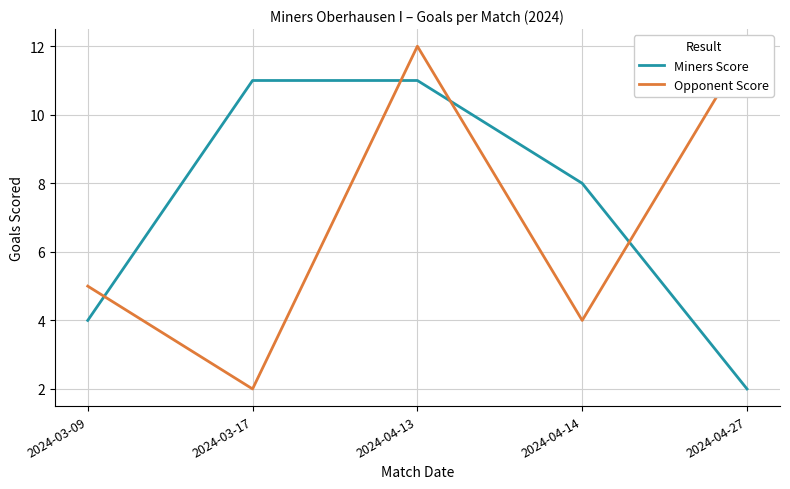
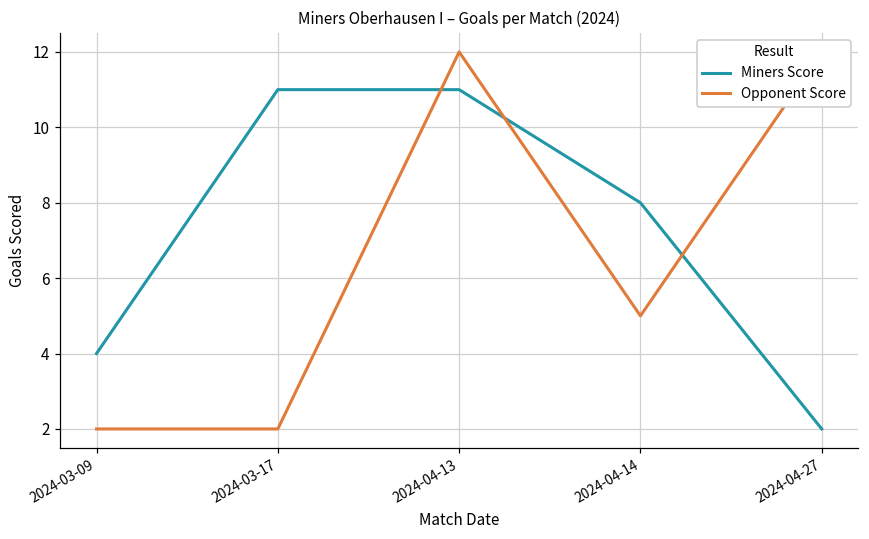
  {
    "Miners Score": {
      "2024-03-09": 4,
      "2024-03-17": 11,
      "2024-04-13": 11,
      "2024-04-14": 8,
      "2024-04-27": 2
    },
    "Opponent Score": {
-     "2024-03-09": 5,
+     "2024-03-09": 2,
      "2024-03-17": 2,
      "2024-04-13": 12,
-     "2024-04-14": 4
+     "2024-04-14": 5
    }
  }
